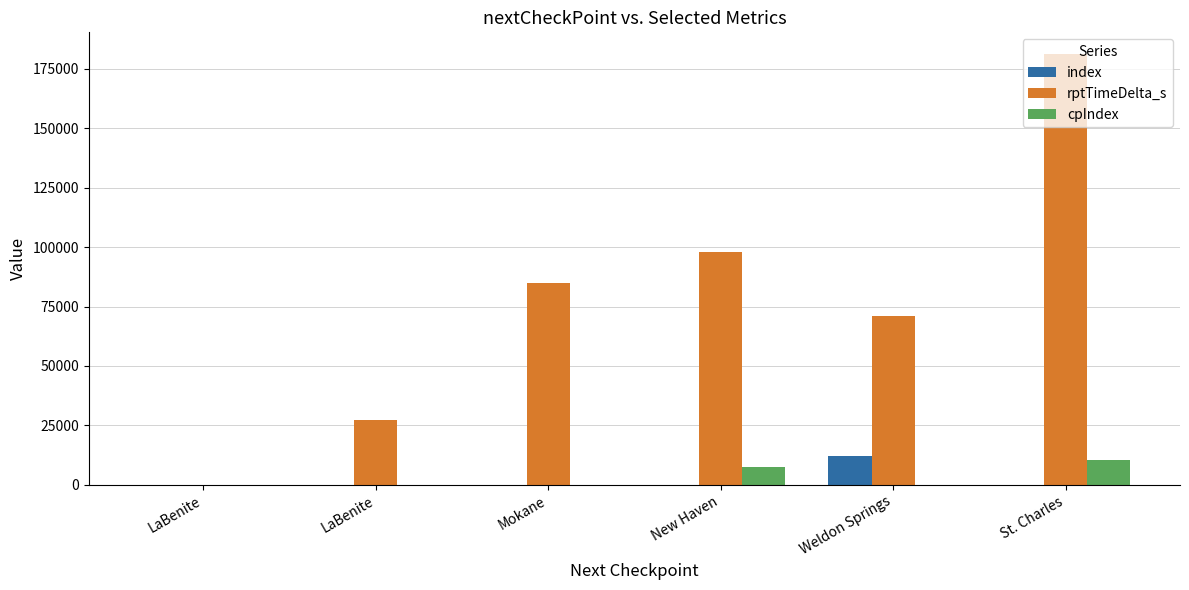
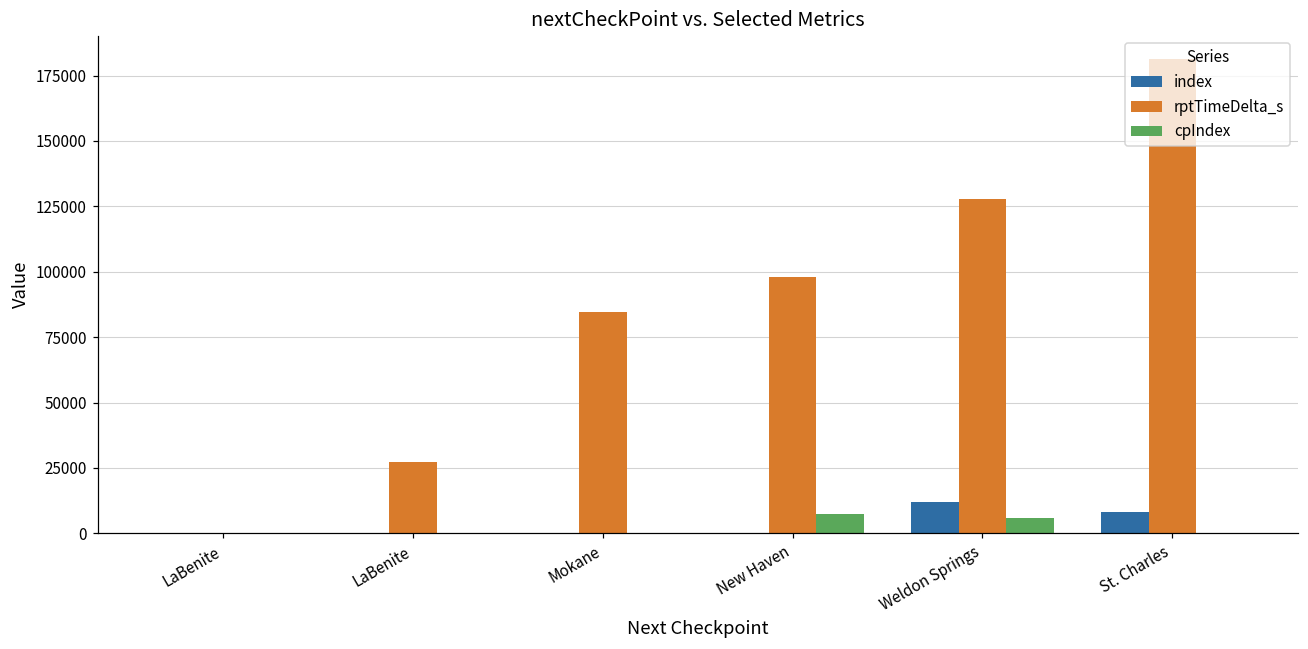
  {
    "index": {
      "Weldon Springs": 12000,
-     "St. Charles": 0
+     "St. Charles": 8000
    },
    "rptTimeDelta_s": {
      "Mokane": 85000,
      "New Haven": 98000,
-     "Weldon Springs": 71000
+     "Weldon Springs": 128000
    },
    "cpIndex": {
      "New Haven": 7000,
-     "Weldon Springs": 0,
-     "St. Charles": 10000
+     "Weldon Springs": 6000,
+     "St. Charles": 0
    }
  }
